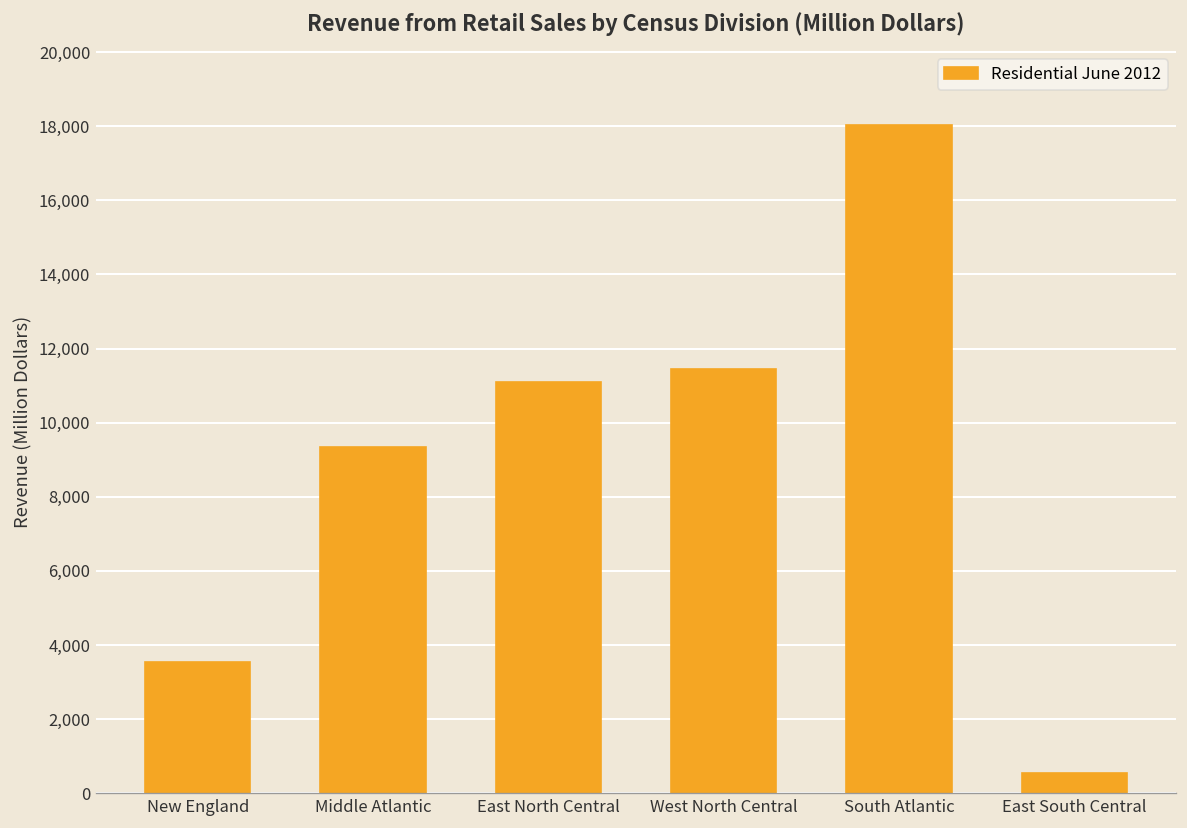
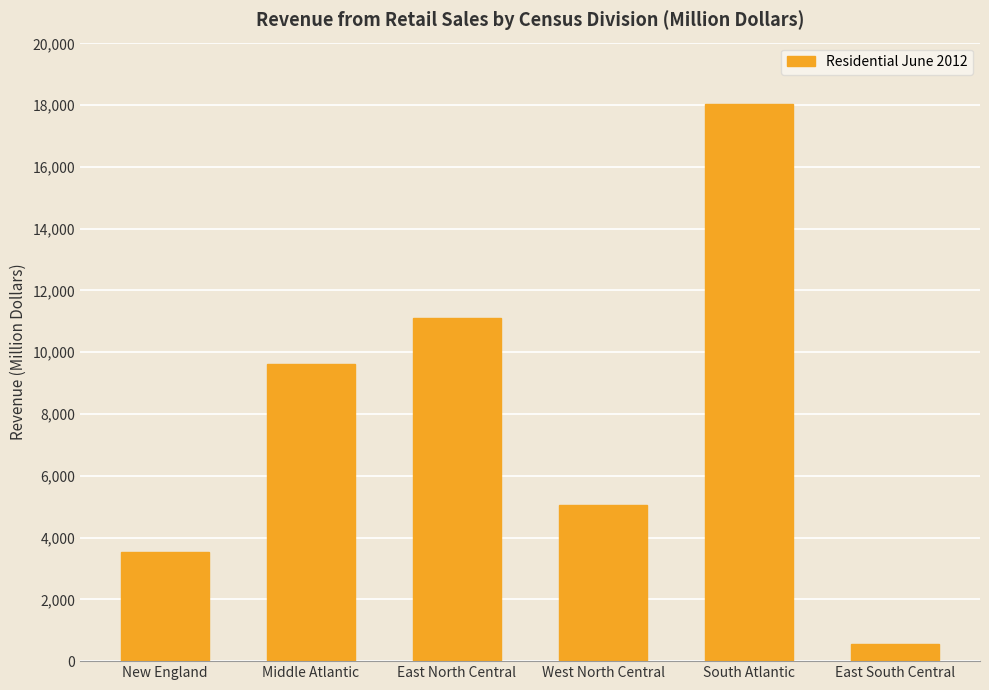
  {
    "New England": "3,500",
-   "Middle Atlantic": "9,300",
+   "Middle Atlantic": "9,600",
    "East North Central": "11,100",
-   "West North Central": "11,400",
+   "West North Central": "5,100",
    "South Atlantic": "18,000",
    "East South Central": "600"
  }
